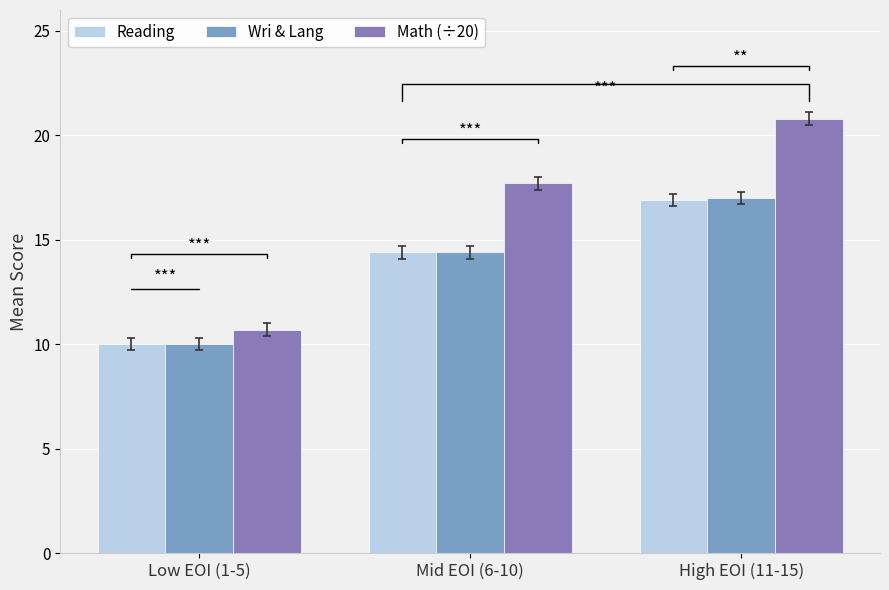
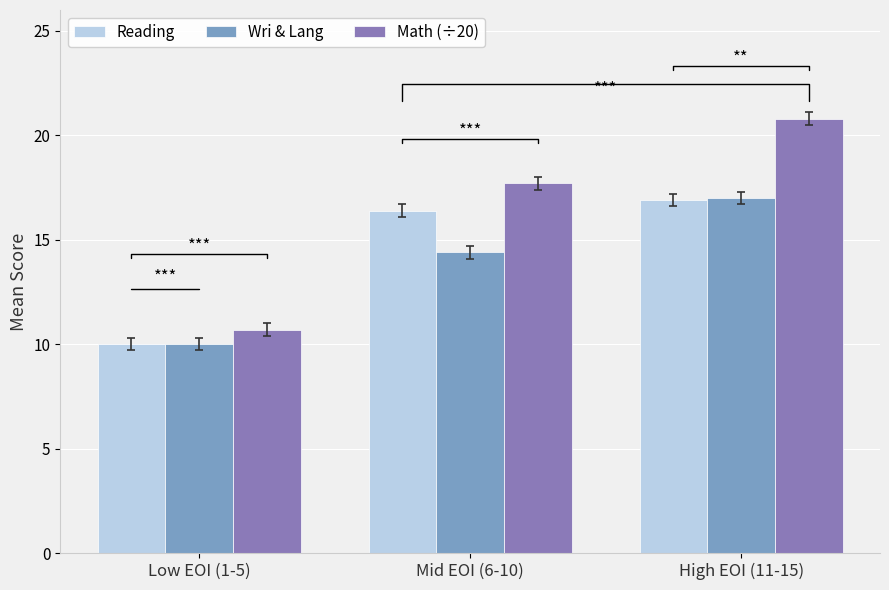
  {
    "Reading": {
      "Low EOI (1-5)": 10.0,
-     "Mid EOI (6-10)": 14.4,
+     "Mid EOI (6-10)": 16.4,
      "High EOI (11-15)": 16.9
    }
  }
